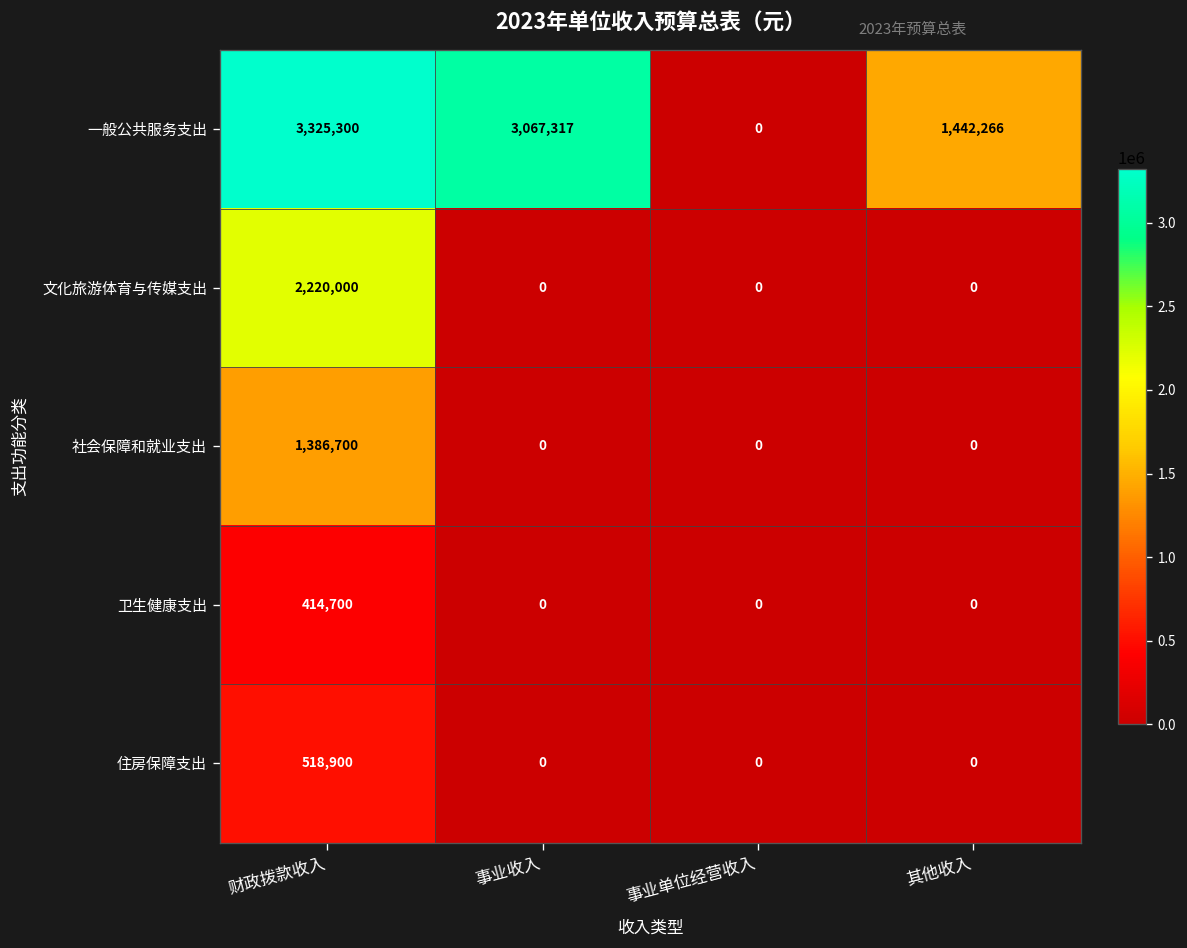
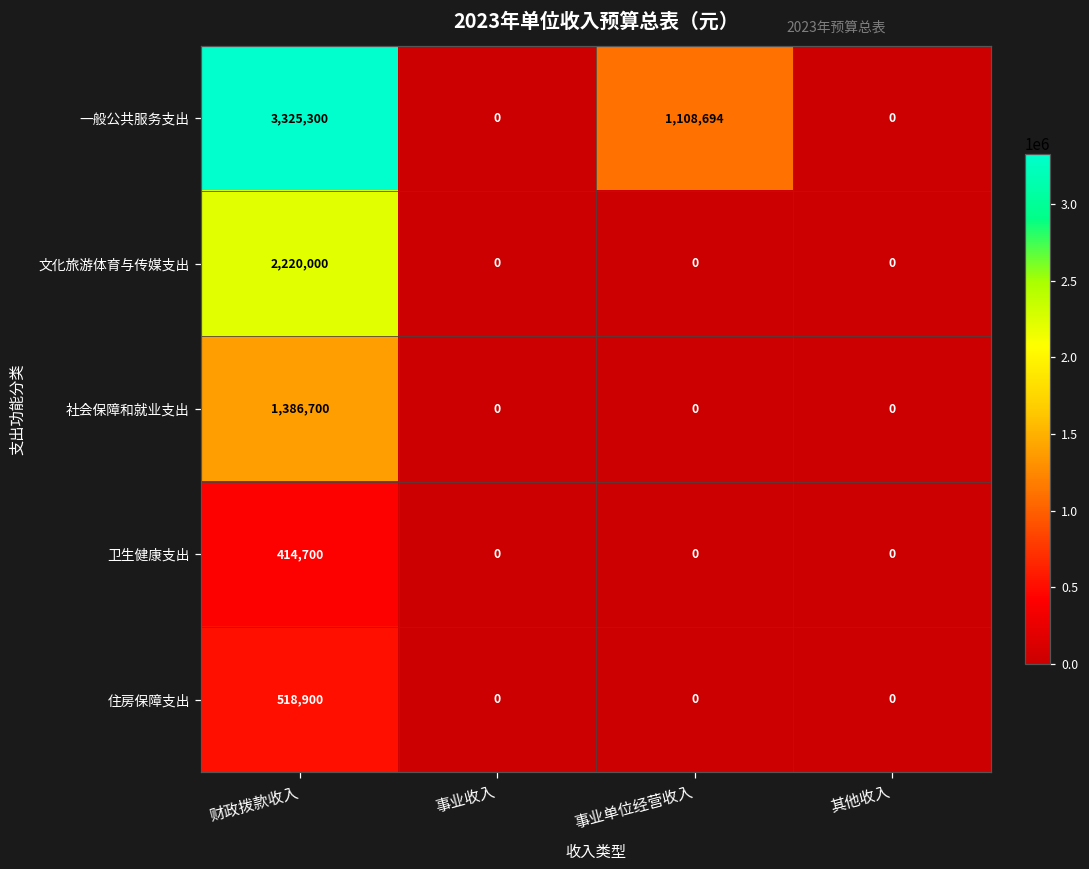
  {
    "一般公共服务支出": {
      "财政拨款收入": "3,325,300",
-     "事业收入": "3,067,317",
-     "事业单位经营收入": "0",
-     "其他收入": "1,442,266"
+     "事业收入": "0",
+     "事业单位经营收入": "1,108,694",
+     "其他收入": "0"
    },
    "文化旅游体育与传媒支出": {
      "财政拨款收入": "2,220,000",
      "事业收入": "0",
      "事业单位经营收入": "0",
      "其他收入": "0"
    },
    "社会保障和就业支出": {
      "财政拨款收入": "1,386,700",
      "事业收入": "0",
      "事业单位经营收入": "0",
      "其他收入": "0"
    },
    "卫生健康支出": {
      "财政拨款收入": "414,700",
      "事业收入": "0",
      "事业单位经营收入": "0",
      "其他收入": "0"
    },
    "住房保障支出": {
      "财政拨款收入": "518,900",
      "事业收入": "0",
      "事业单位经营收入": "0",
      "其他收入": "0"
    }
  }
